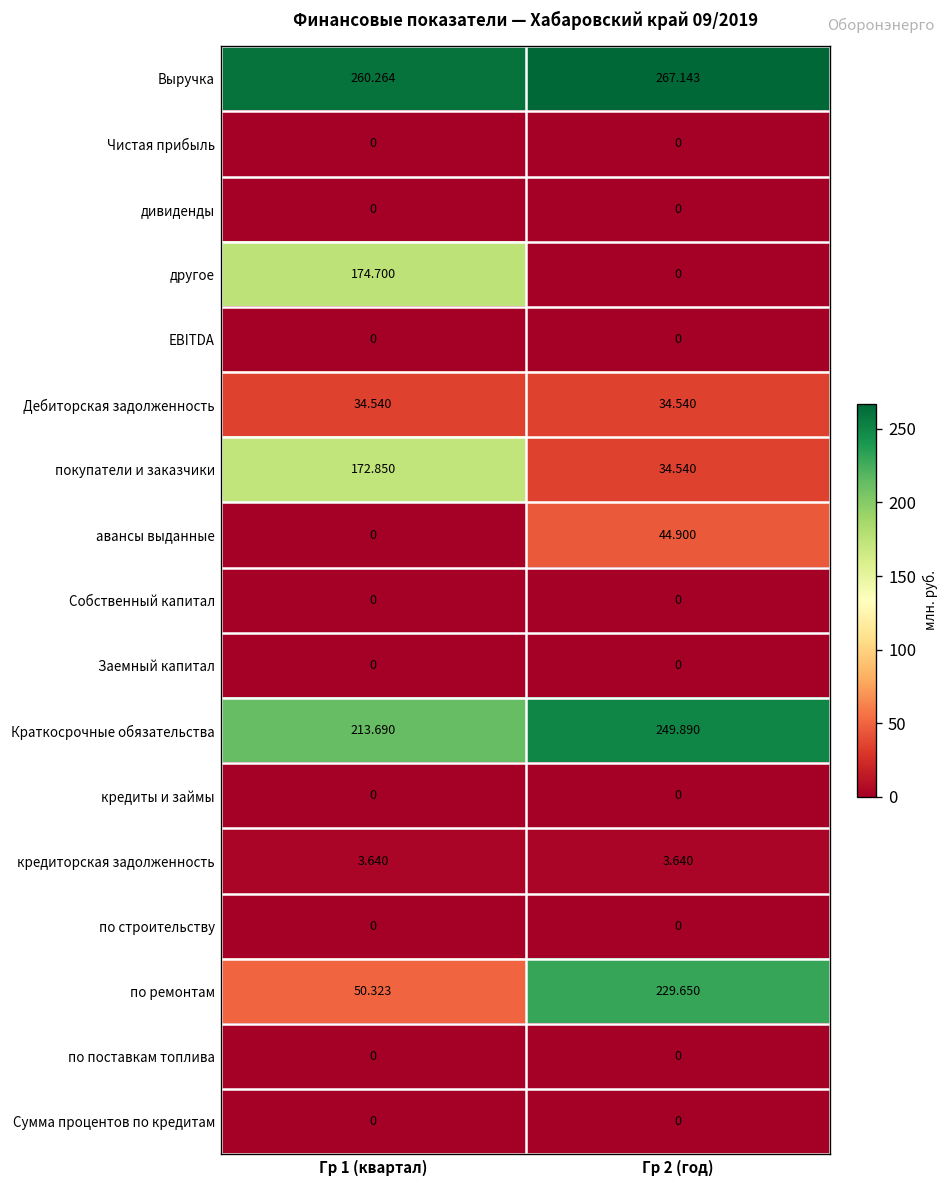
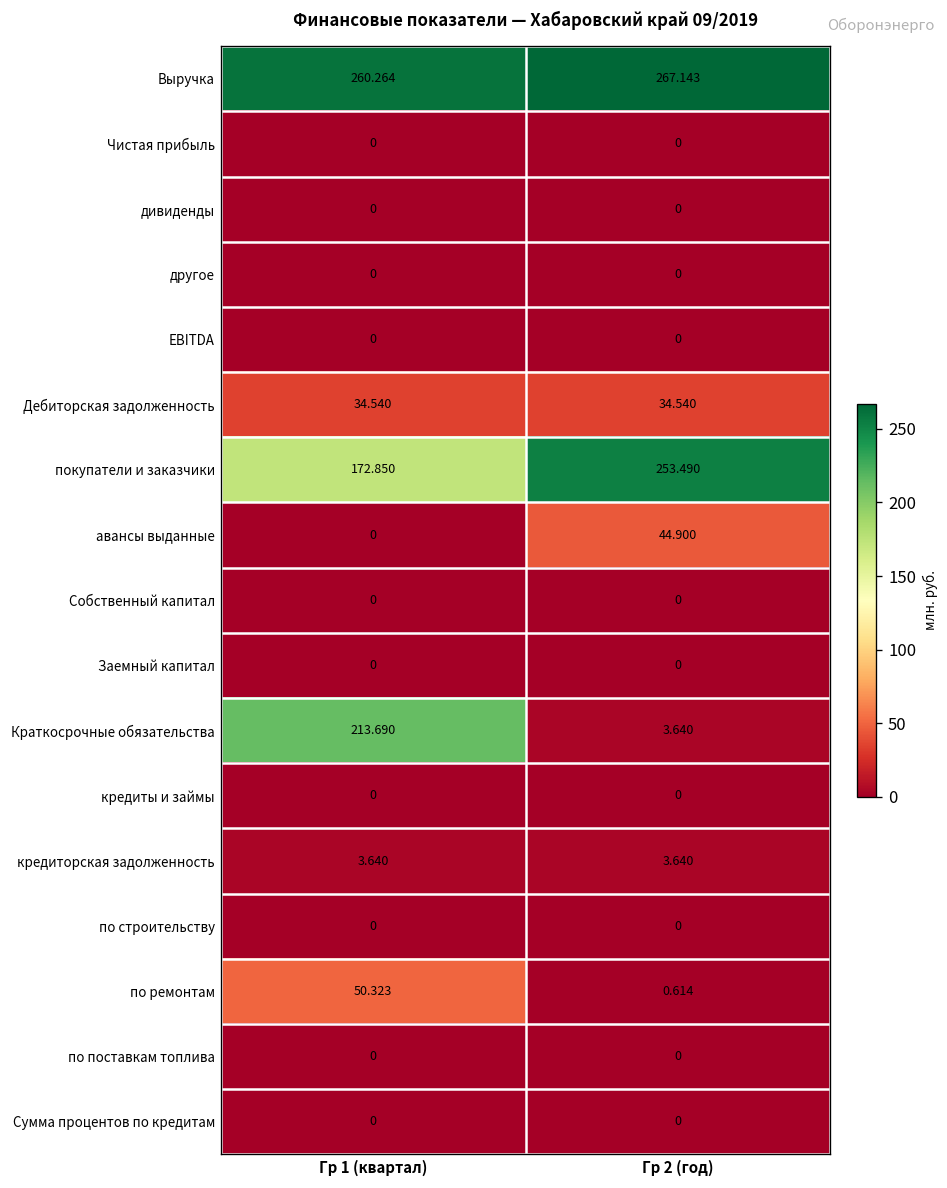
  {
    "Выручка": {
      "Гр 1 (квартал)": 260.264,
      "Гр 2 (год)": 267.143
    },
    "Чистая прибыль": {
      "Гр 1 (квартал)": 0,
      "Гр 2 (год)": 0
    },
    "дивиденды": {
      "Гр 1 (квартал)": 0,
      "Гр 2 (год)": 0
    },
    "другое": {
-     "Гр 1 (квартал)": 174.700,
+     "Гр 1 (квартал)": 0,
      "Гр 2 (год)": 0
    },
    "EBITDA": {
      "Гр 1 (квартал)": 0,
      "Гр 2 (год)": 0
    },
    "Дебиторская задолженность": {
      "Гр 1 (квартал)": 34.540,
      "Гр 2 (год)": 34.540
    },
    "покупатели и заказчики": {
      "Гр 1 (квартал)": 172.850,
-     "Гр 2 (год)": 34.540
+     "Гр 2 (год)": 253.490
    },
    "авансы выданные": {
      "Гр 1 (квартал)": 0,
      "Гр 2 (год)": 44.900
    },
    "Собственный капитал": {
      "Гр 1 (квартал)": 0,
      "Гр 2 (год)": 0
    },
    "Заемный капитал": {
      "Гр 1 (квартал)": 0,
      "Гр 2 (год)": 0
    },
    "Краткосрочные обязательства": {
      "Гр 1 (квартал)": 213.690,
-     "Гр 2 (год)": 249.890
+     "Гр 2 (год)": 3.640
    },
    "кредиты и займы": {
      "Гр 1 (квартал)": 0,
      "Гр 2 (год)": 0
    },
    "кредиторская задолженность": {
      "Гр 1 (квартал)": 3.640,
      "Гр 2 (год)": 3.640
    },
    "по строительству": {
      "Гр 1 (квартал)": 0,
      "Гр 2 (год)": 0
    },
    "по ремонтам": {
      "Гр 1 (квартал)": 50.323,
-     "Гр 2 (год)": 229.650
+     "Гр 2 (год)": 0.614
    },
    "по поставкам топлива": {
      "Гр 1 (квартал)": 0,
      "Гр 2 (год)": 0
    },
    "Сумма процентов по кредитам": {
      "Гр 1 (квартал)": 0,
      "Гр 2 (год)": 0
    }
  }
